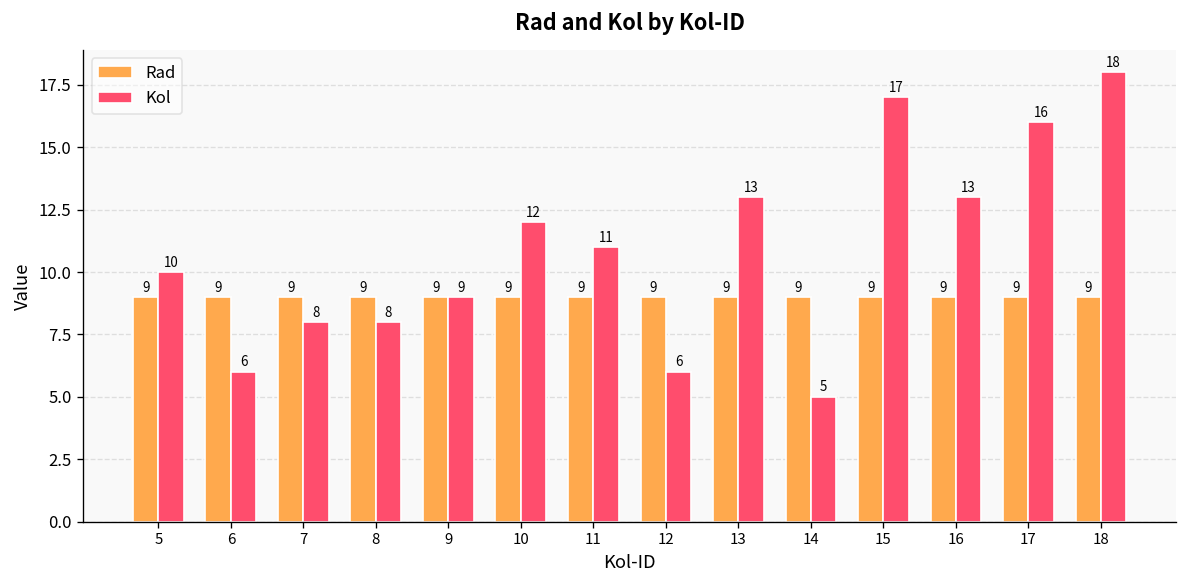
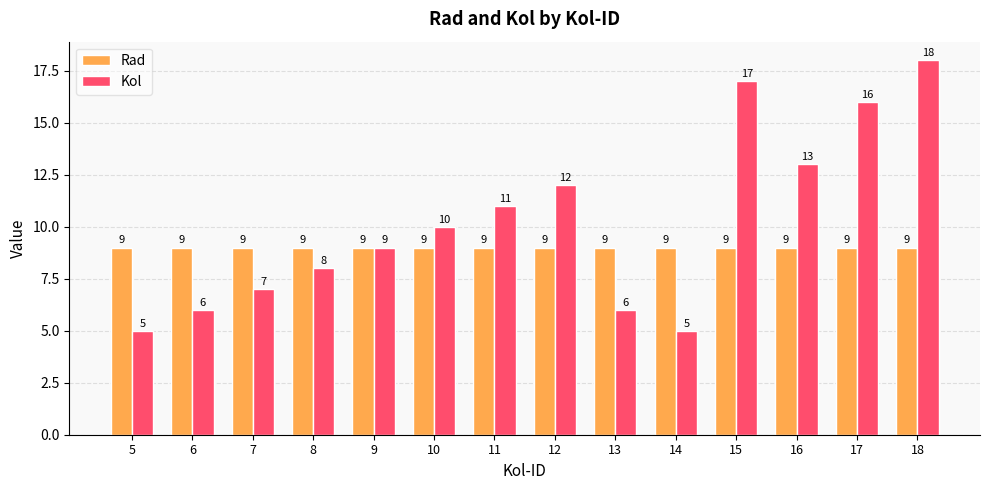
  {
    "Rad": {
      "5": 9,
      "6": 9,
      "7": 9,
      "8": 9,
      "9": 9,
      "10": 9,
      "11": 9,
      "12": 9,
      "13": 9,
      "14": 9,
      "15": 9,
      "16": 9,
      "17": 9,
      "18": 9
    },
    "Kol": {
-     "5": 10,
+     "5": 5,
      "6": 6,
-     "7": 8,
+     "7": 7,
      "8": 8,
      "9": 9,
-     "10": 12,
+     "10": 10,
      "11": 11,
-     "12": 6,
-     "13": 13,
+     "12": 12,
+     "13": 6,
      "14": 5,
      "15": 17,
      "16": 13,
      "17": 16,
      "18": 18
    }
  }
